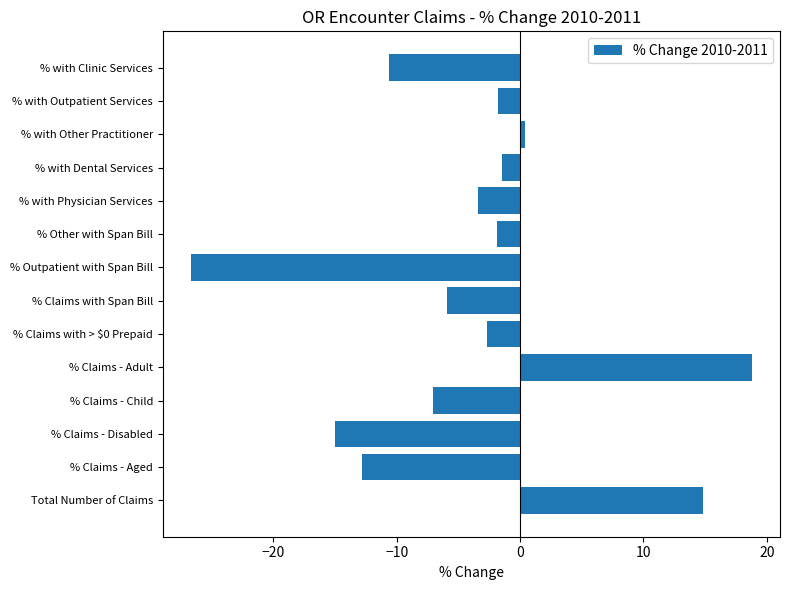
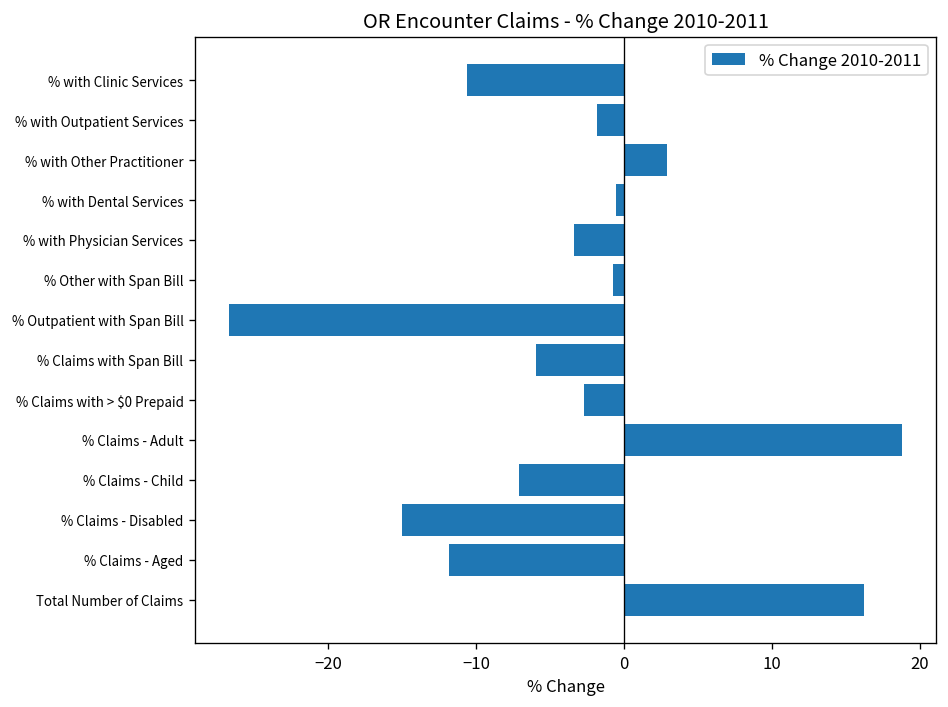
  {
    "% with Clinic Services": -10.6,
    "% with Outpatient Services": -1.8,
-   "% with Other Practitioner": 0.4,
-   "% with Dental Services": -1.5,
+   "% with Other Practitioner": 2.9,
+   "% with Dental Services": -0.6,
    "% with Physician Services": -3.4,
-   "% Other with Span Bill": -1.9,
+   "% Other with Span Bill": -0.8,
    "% Outpatient with Span Bill": -26.7,
    "% Claims with Span Bill": -5.9,
    "% Claims with > $0 Prepaid": -2.7,
    "% Claims - Adult": 18.8,
    "% Claims - Child": -7.1,
    "% Claims - Disabled": -15.0,
-   "% Claims - Aged": -12.8,
-   "Total Number of Claims": 14.8
+   "% Claims - Aged": -11.8,
+   "Total Number of Claims": 16.2
  }
